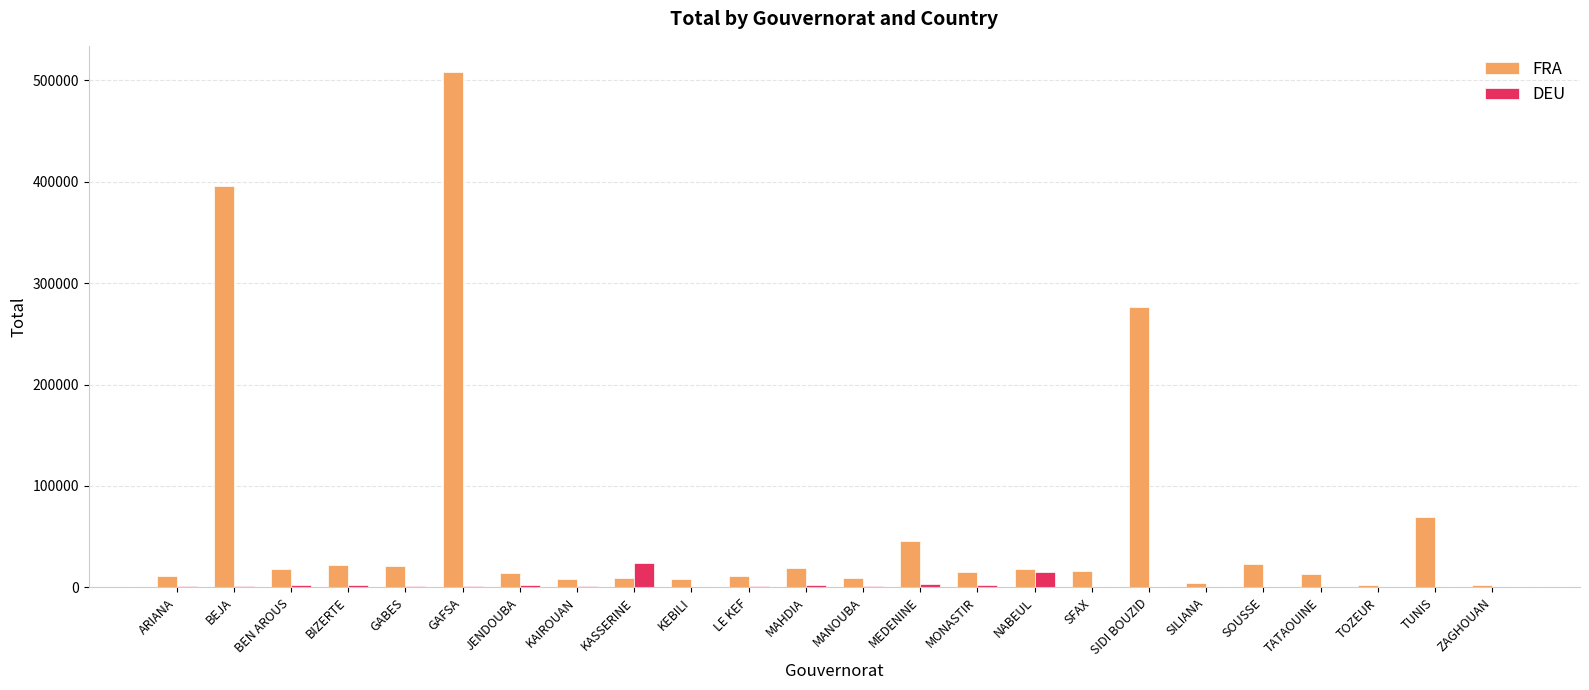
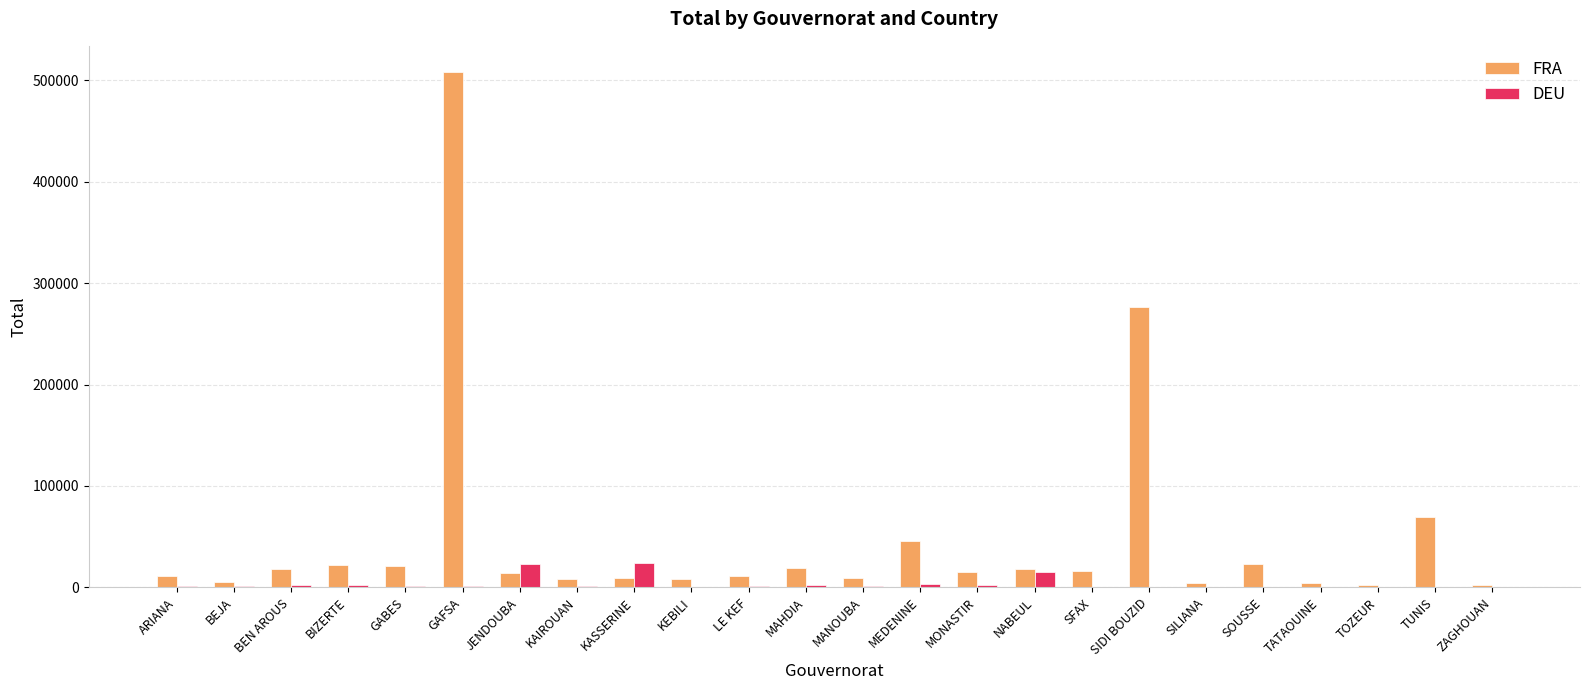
  {
    "FRA": {
      "ARIANA": 11000,
-     "BEJA": 396000,
+     "BEJA": 5000,
      "BEN AROUS": 18000,
      "BIZERTE": 22000,
      "GABES": 21000,
      "GAFSA": 509000,
      "JENDOUBA": 15000,
      "KAIROUAN": 8000,
      "KASSERINE": 9000,
      "KEBILI": 8000,
      "LE KEF": 11000,
      "MAHDIA": 19000,
      "MANOUBA": 9000,
      "MEDENINE": 46000,
      "MONASTIR": 16000,
      "NABEUL": 19000,
      "SFAX": 16000,
      "SIDI BOUZID": 276000,
      "SILIANA": 5000,
      "SOUSSE": 23000,
-     "TATAOUINE": 13000,
+     "TATAOUINE": 4000,
      "TOZEUR": 3000,
      "TUNIS": 69000
    },
    "DEU": {
-     "JENDOUBA": 2000,
+     "JENDOUBA": 23000,
      "KASSERINE": 24000,
      "MEDENINE": 3000,
      "NABEUL": 15000,
      "SFAX": 0,
      "SIDI BOUZID": 0,
      "SILIANA": 0,
      "SOUSSE": 0,
      "TATAOUINE": 0,
      "TOZEUR": 0,
      "TUNIS": 0,
      "ZAGHOUAN": 0
    }
  }
